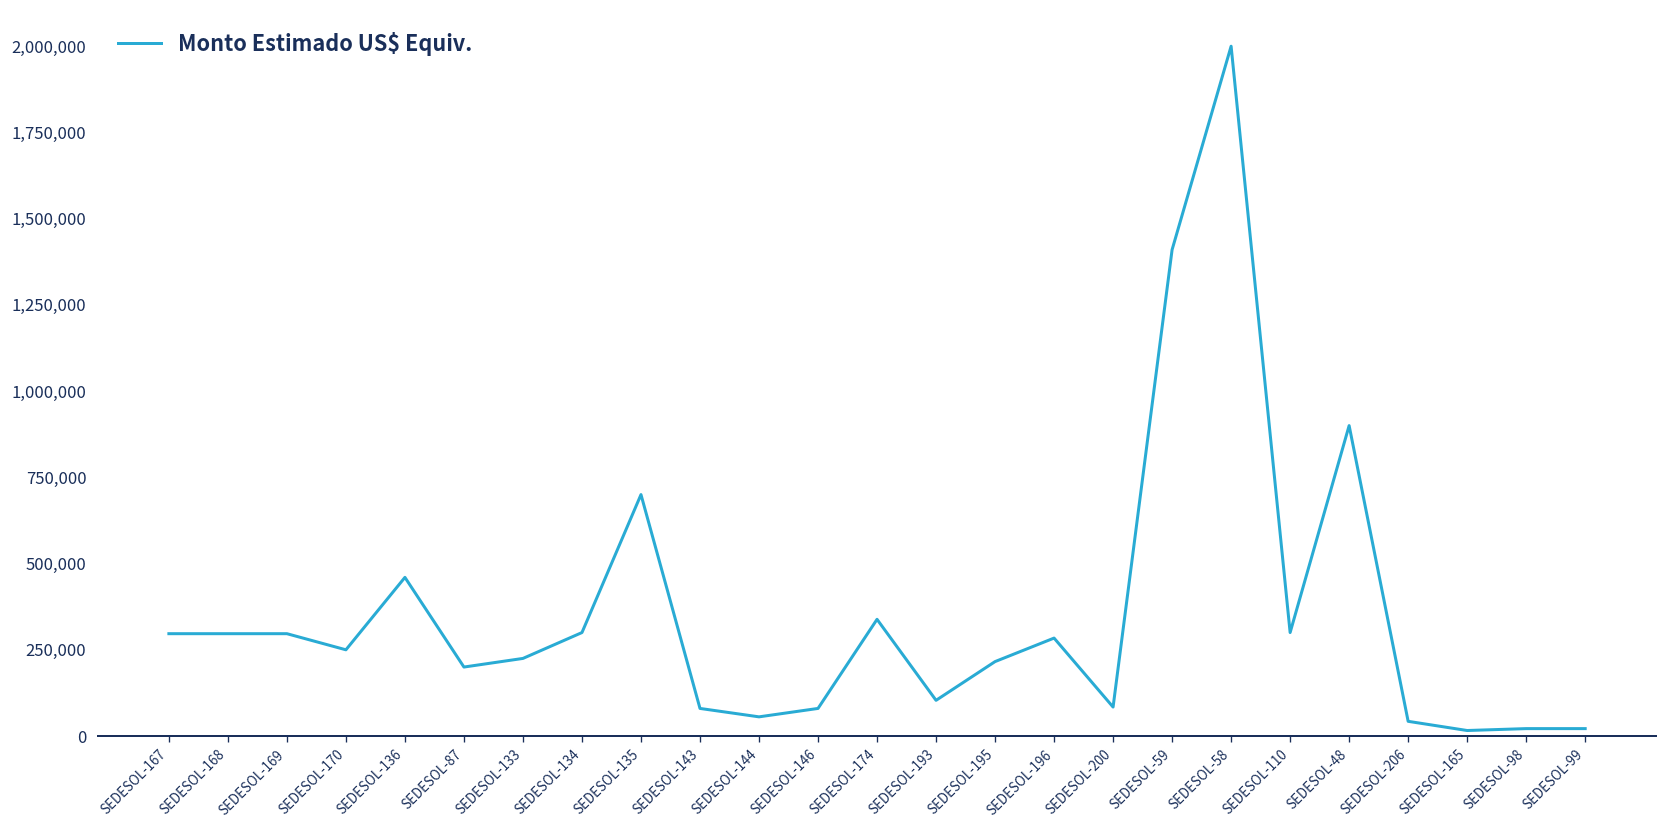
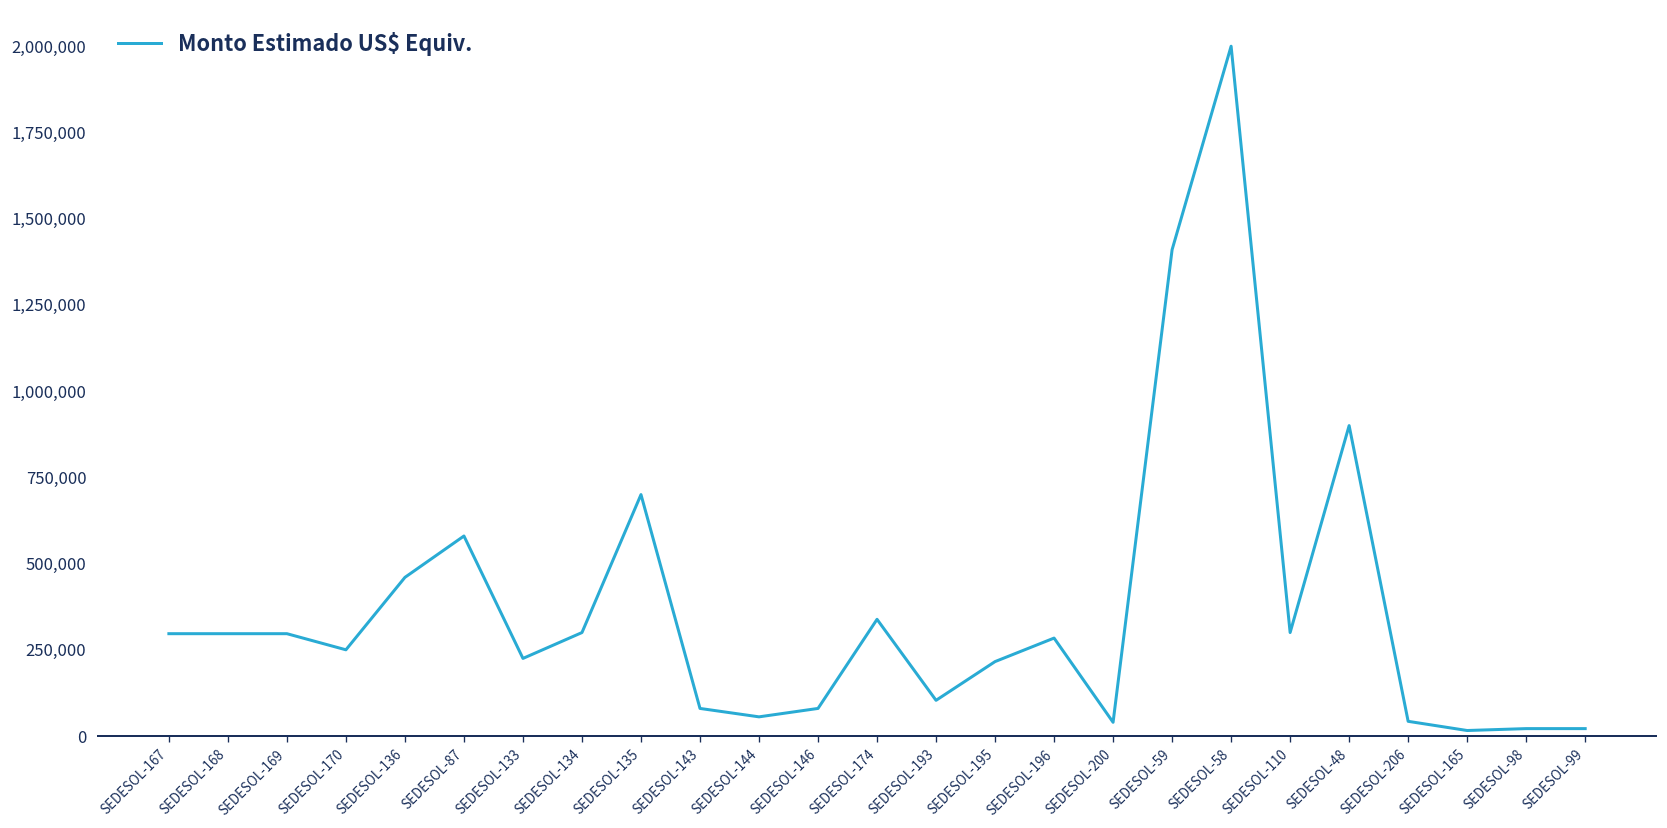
  {
    "SEDESOL-167": "300,000",
    "SEDESOL-168": "300,000",
    "SEDESOL-169": "300,000",
    "SEDESOL-170": "250,000",
    "SEDESOL-136": "460,000",
-   "SEDESOL-87": "200,000",
+   "SEDESOL-87": "580,000",
    "SEDESOL-133": "230,000",
    "SEDESOL-134": "300,000",
    "SEDESOL-135": "700,000",
    "SEDESOL-143": "80,000",
    "SEDESOL-144": "60,000",
    "SEDESOL-146": "80,000",
    "SEDESOL-174": "340,000",
    "SEDESOL-193": "100,000",
    "SEDESOL-195": "220,000",
    "SEDESOL-196": "280,000",
-   "SEDESOL-200": "80,000",
+   "SEDESOL-200": "40,000",
    "SEDESOL-59": "1,410,000",
    "SEDESOL-58": "2,000,000",
    "SEDESOL-110": "300,000",
    "SEDESOL-48": "900,000",
    "SEDESOL-206": "40,000",
    "SEDESOL-165": "20,000",
    "SEDESOL-98": "20,000",
    "SEDESOL-99": "20,000"
  }
